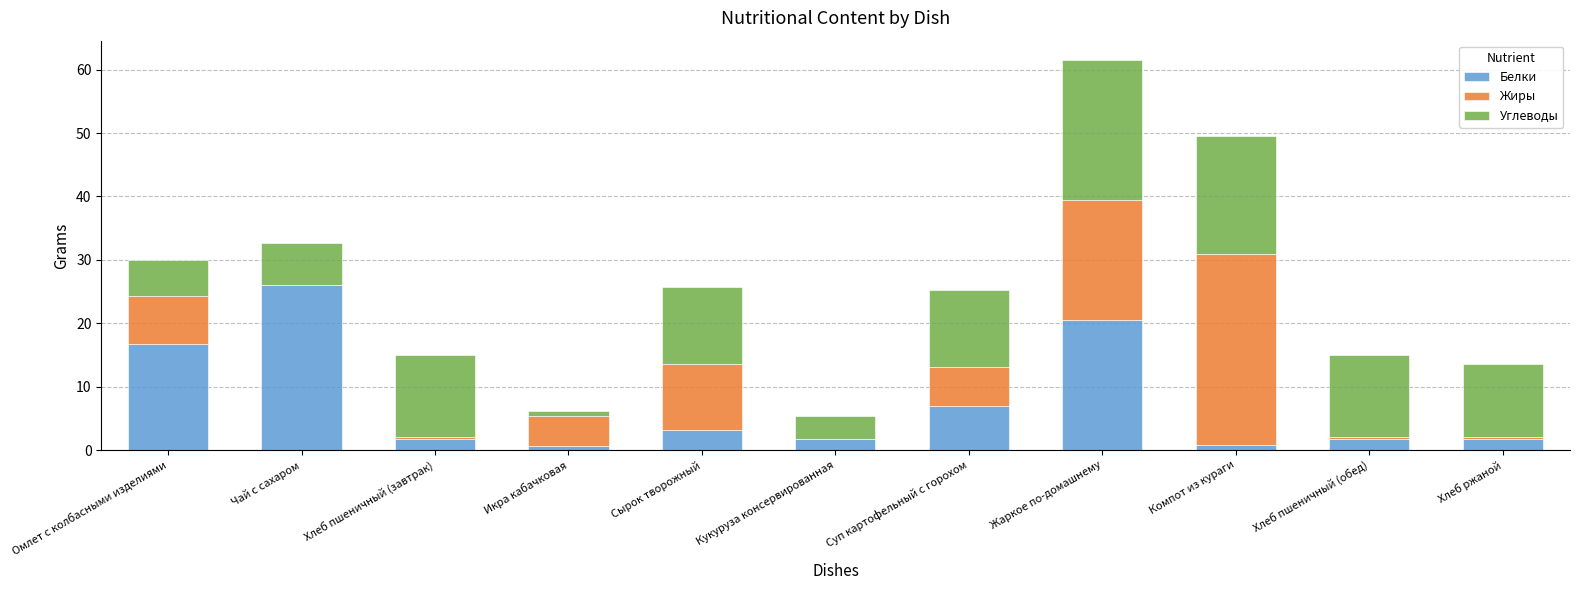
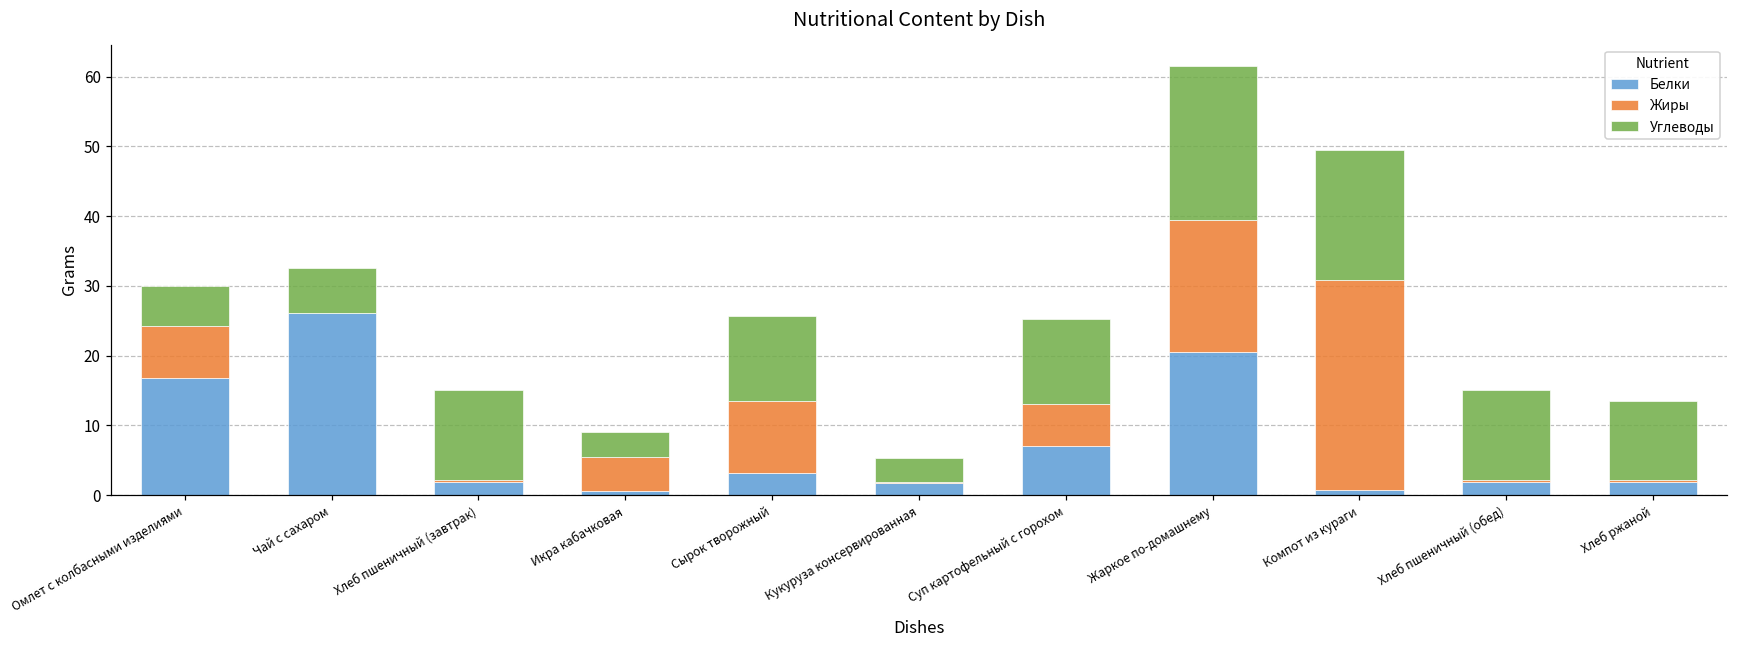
  {
    "Белки": {
      "Омлет с колбасными изделиями": 17,
      "Чай с сахаром": 26,
      "Хлеб пшеничный (завтрак)": 2,
      "Икра кабачковая": 1,
      "Сырок творожный": 3,
      "Кукуруза консервированная": 2,
      "Суп картофельный с горохом": 7,
      "Жаркое по-домашнему": 21,
      "Компот из кураги": 1,
      "Хлеб пшеничный (обед)": 2,
      "Хлеб ржаной": 2
    },
    "Жиры": {
      "Омлет с колбасными изделиями": 8,
      "Чай с сахаром": 0,
      "Икра кабачковая": 5,
      "Сырок творожный": 10,
      "Суп картофельный с горохом": 6,
      "Жаркое по-домашнему": 19,
      "Компот из кураги": 30
    },
    "Углеводы": {
      "Омлет с колбасными изделиями": 6,
      "Чай с сахаром": 7,
      "Хлеб пшеничный (завтрак)": 13,
-     "Икра кабачковая": 1,
+     "Икра кабачковая": 4,
      "Сырок творожный": 12,
      "Кукуруза консервированная": 4,
      "Суп картофельный с горохом": 12,
      "Жаркое по-домашнему": 22,
      "Компот из кураги": 19,
      "Хлеб пшеничный (обед)": 13,
      "Хлеб ржаной": 11
    }
  }
